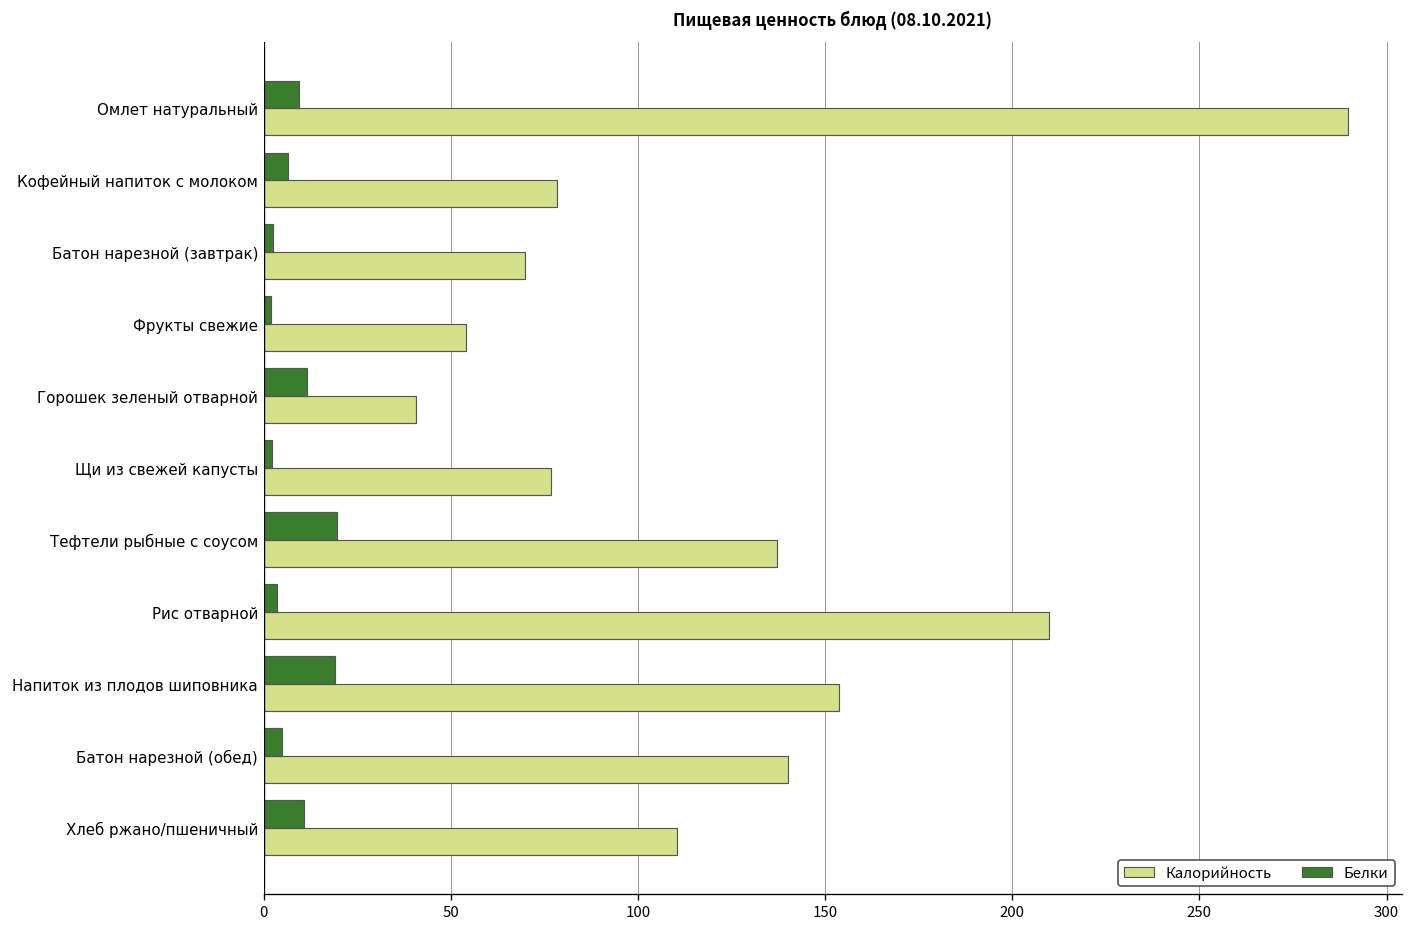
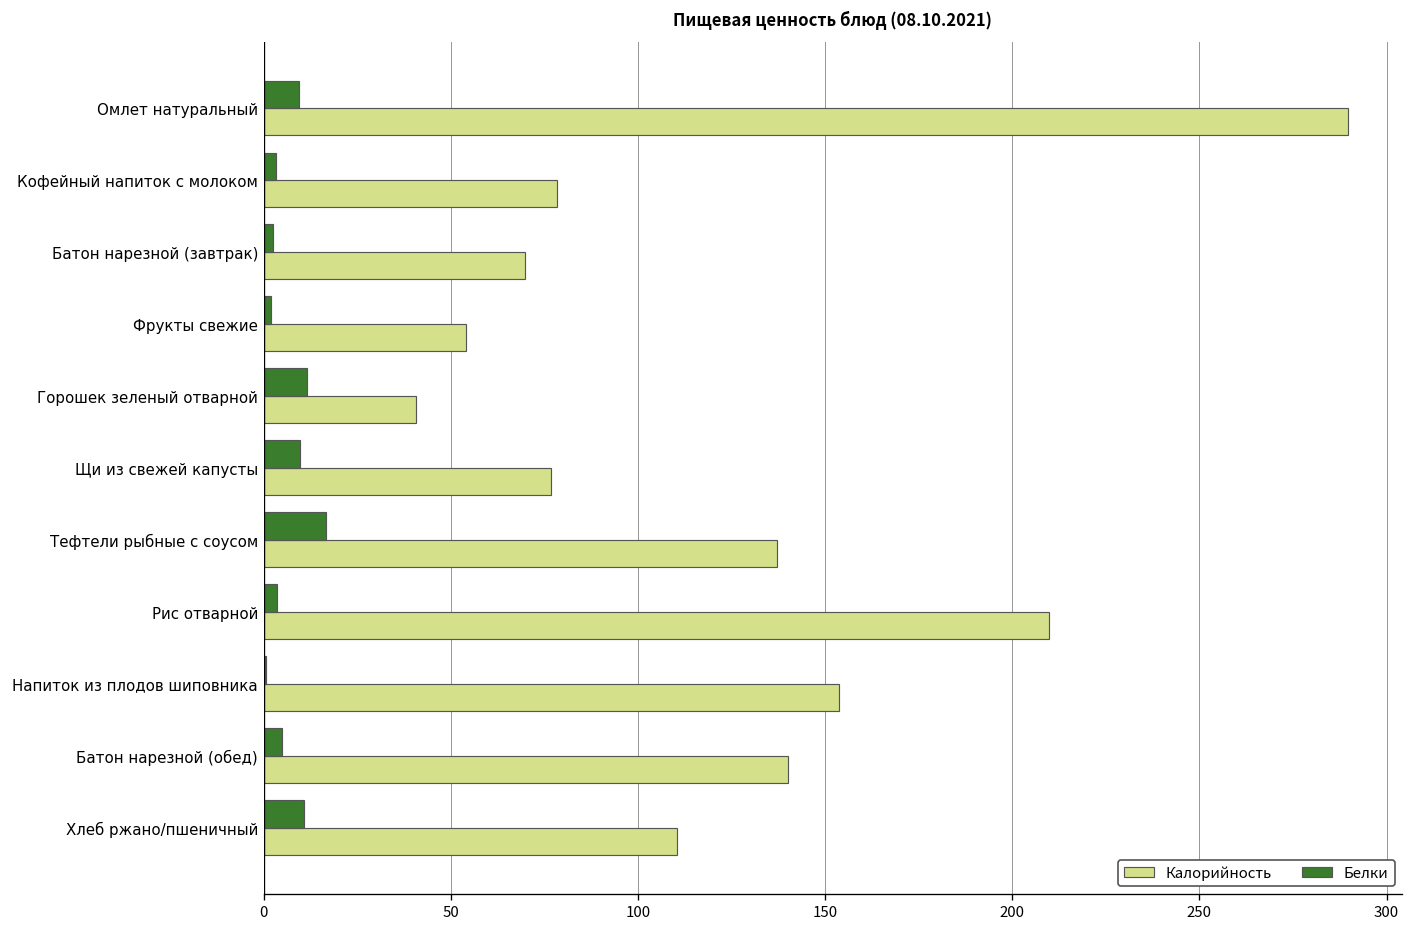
  {
    "Калорийность": {
      "Омлет натуральный": 290,
      "Кофейный напиток с молоком": 78,
      "Батон нарезной (завтрак)": 70,
      "Фрукты свежие": 54,
      "Горошек зеленый отварной": 41,
      "Щи из свежей капусты": 77,
      "Тефтели рыбные с соусом": 137,
      "Рис отварной": 210,
      "Напиток из плодов шиповника": 154,
      "Батон нарезной (обед)": 140,
      "Хлеб ржано/пшеничный": 110
    },
    "Белки": {
      "Омлет натуральный": 9,
-     "Кофейный напиток с молоком": 6,
+     "Кофейный напиток с молоком": 3,
      "Батон нарезной (завтрак)": 2,
      "Фрукты свежие": 2,
      "Горошек зеленый отварной": 12,
-     "Щи из свежей капусты": 2,
-     "Тефтели рыбные с соусом": 19,
+     "Щи из свежей капусты": 10,
+     "Тефтели рыбные с соусом": 17,
      "Рис отварной": 4,
-     "Напиток из плодов шиповника": 19,
+     "Напиток из плодов шиповника": 1,
      "Батон нарезной (обед)": 5,
      "Хлеб ржано/пшеничный": 11
    }
  }
